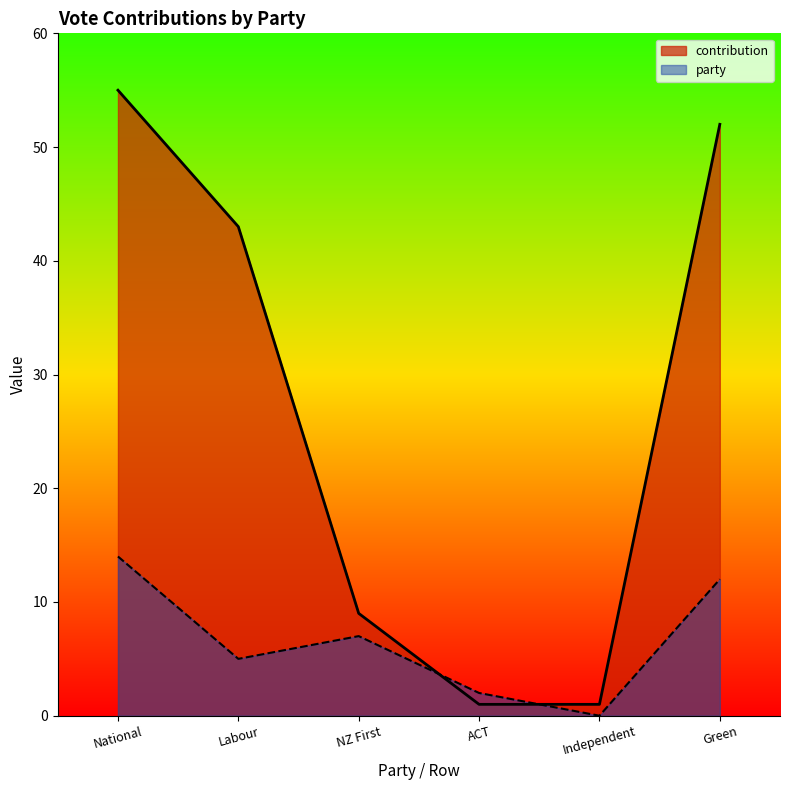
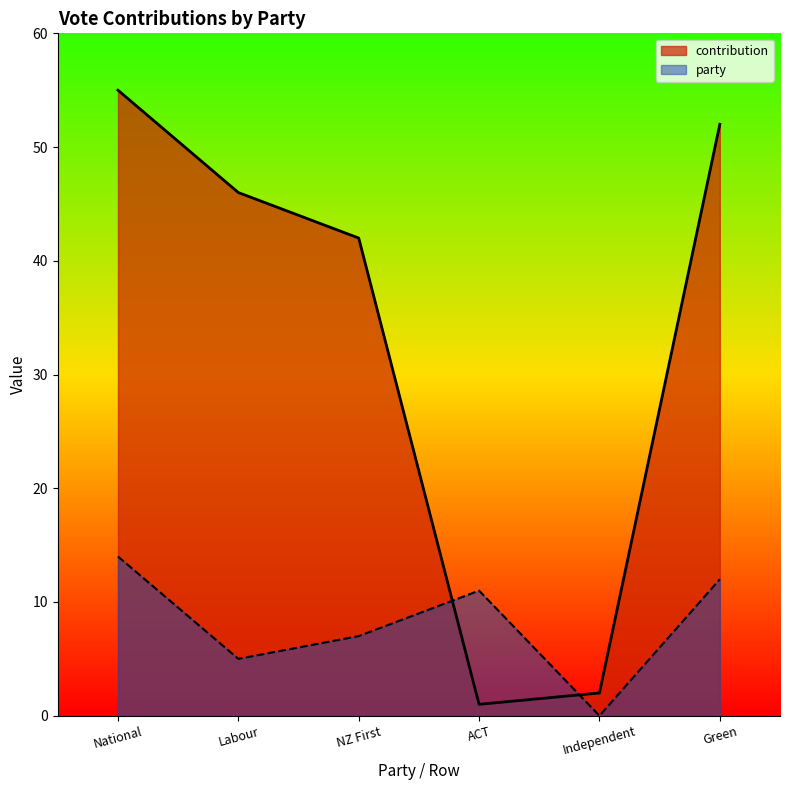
  {
    "contribution": {
      "National": 55,
-     "Labour": 43,
-     "NZ First": 9,
+     "Labour": 46,
+     "NZ First": 42,
      "ACT": 1,
-     "Independent": 1,
+     "Independent": 2,
      "Green": 52
    },
    "party": {
      "National": 14,
      "Labour": 5,
      "NZ First": 7,
-     "ACT": 2,
+     "ACT": 11,
      "Independent": 0,
      "Green": 12
    }
  }
